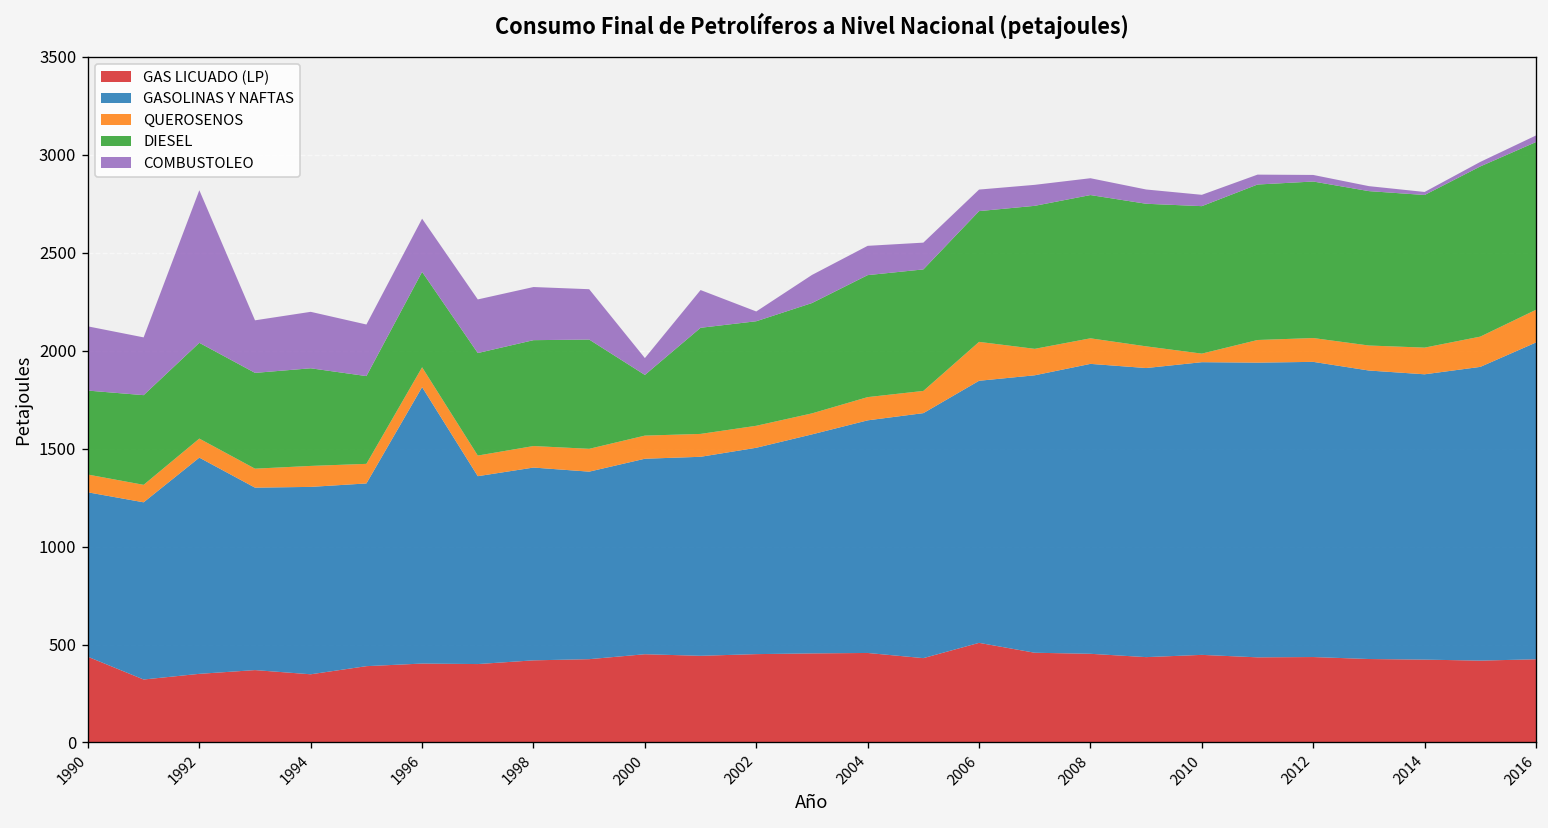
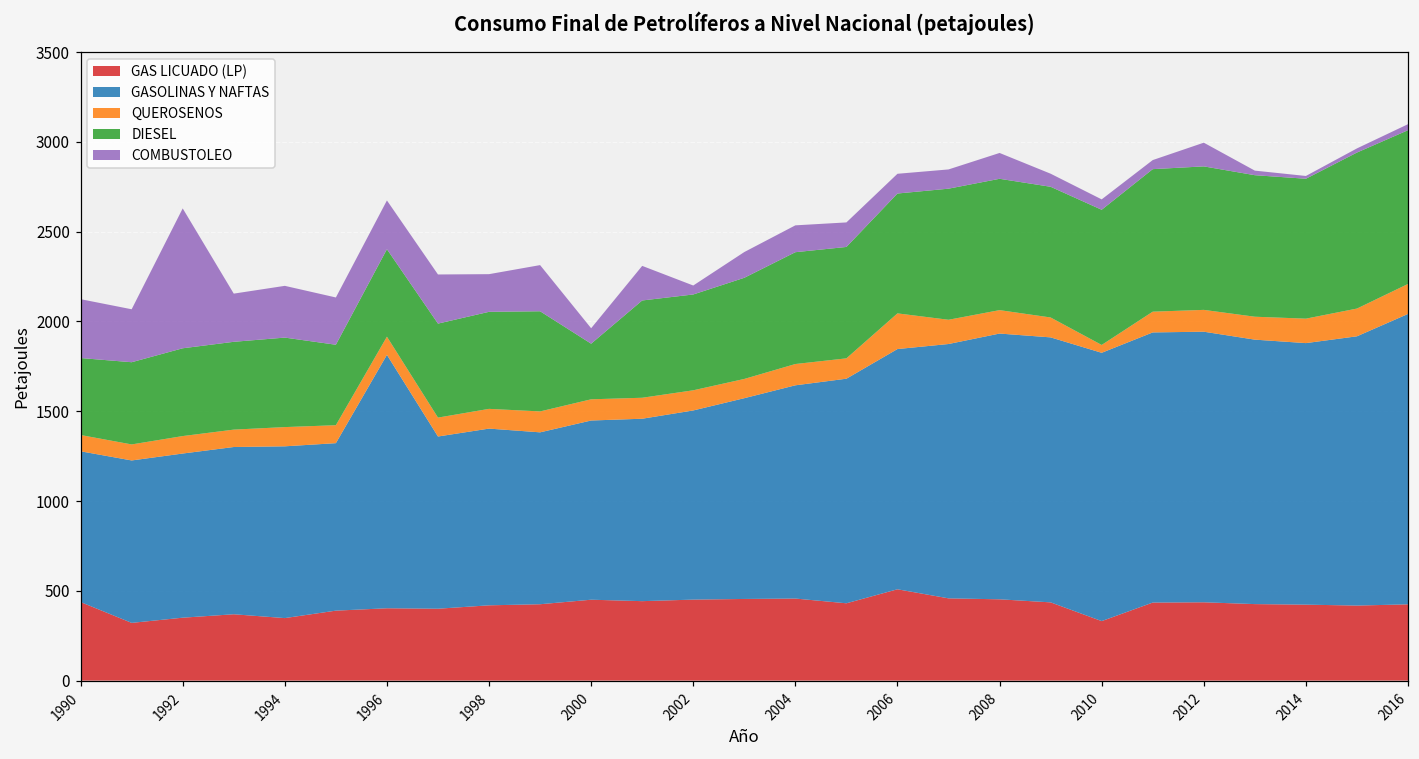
  {
    "GAS LICUADO (LP)": {
      "1990": 440,
      "1992": 350,
      "1994": 350,
      "1996": 400,
      "1998": 420,
      "2000": 450,
      "2002": 450,
      "2004": 460,
      "2006": 510,
      "2008": 450,
-     "2010": 450,
+     "2010": 330,
      "2012": 440,
      "2014": 420,
      "2016": 420
    },
    "GASOLINAS Y NAFTAS": {
      "1990": 840,
-     "1992": 1100,
+     "1992": 910,
      "1994": 960,
      "1996": 1410,
      "1998": 980,
      "2000": 1000,
      "2002": 1050,
      "2004": 1190,
      "2006": 1340,
      "2008": 1480,
      "2010": 1490,
      "2012": 1510,
      "2014": 1460,
      "2016": 1620
    },
    "QUEROSENOS": {
      "1990": 90,
      "1992": 100,
      "1994": 110,
      "1996": 100,
      "1998": 110,
      "2000": 120,
      "2002": 110,
      "2004": 120,
      "2006": 200,
      "2008": 130,
      "2010": 40,
      "2012": 120,
      "2014": 140,
      "2016": 170
    },
    "DIESEL": {
      "1990": 430,
      "1992": 490,
      "1994": 500,
      "1996": 490,
      "1998": 540,
      "2000": 310,
      "2002": 530,
      "2004": 620,
      "2006": 670,
      "2008": 730,
      "2010": 750,
      "2012": 800,
      "2016": 860
    },
    "COMBUSTOLEO": {
      "1990": 330,
      "1992": 780,
      "1994": 290,
      "1996": 270,
-     "1998": 270,
+     "1998": 210,
      "2000": 90,
      "2002": 50,
      "2004": 150,
      "2006": 110,
-     "2008": 90,
+     "2008": 140,
      "2010": 60,
-     "2012": 30,
+     "2012": 130,
      "2016": 30
    }
  }
